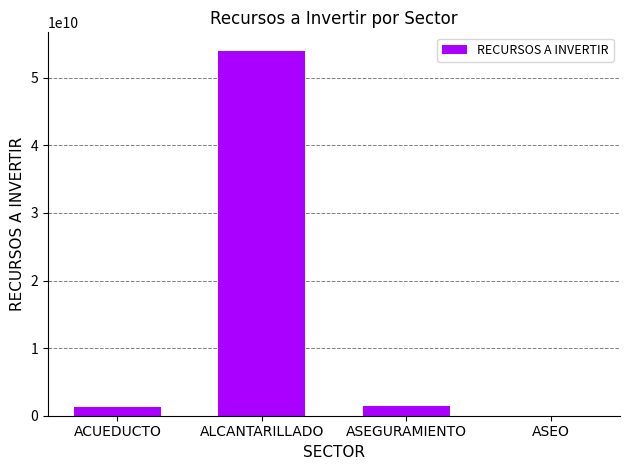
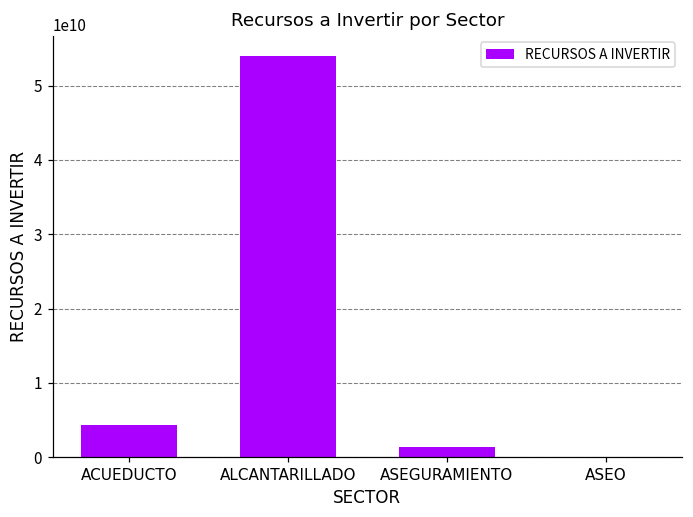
  {
-   "ACUEDUCTO": 1000000000,
+   "ACUEDUCTO": 4000000000,
    "ALCANTARILLADO": 54000000000,
    "ASEGURAMIENTO": 1000000000,
    "ASEO": 0
  }
